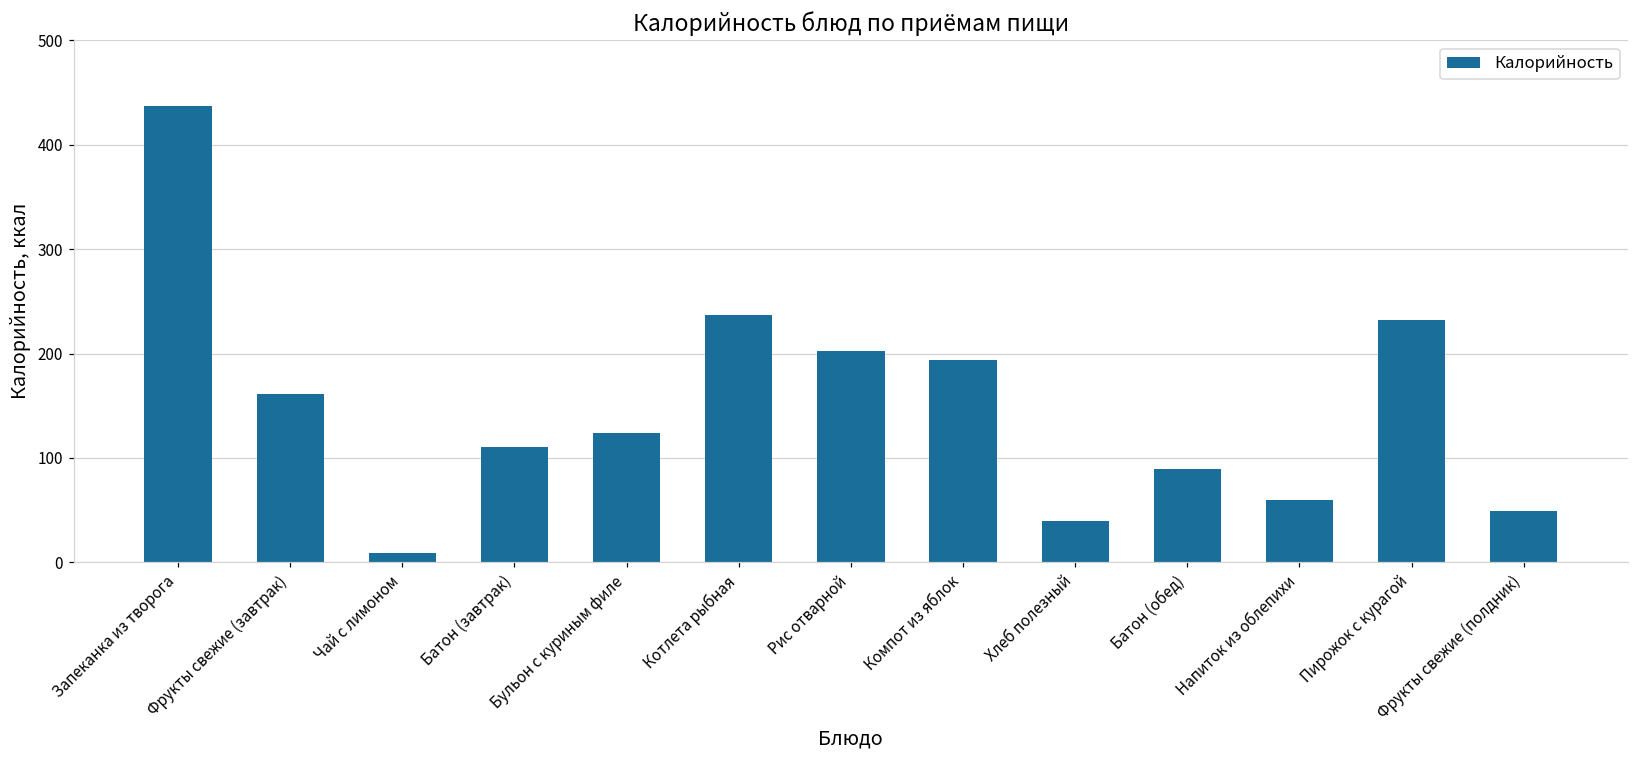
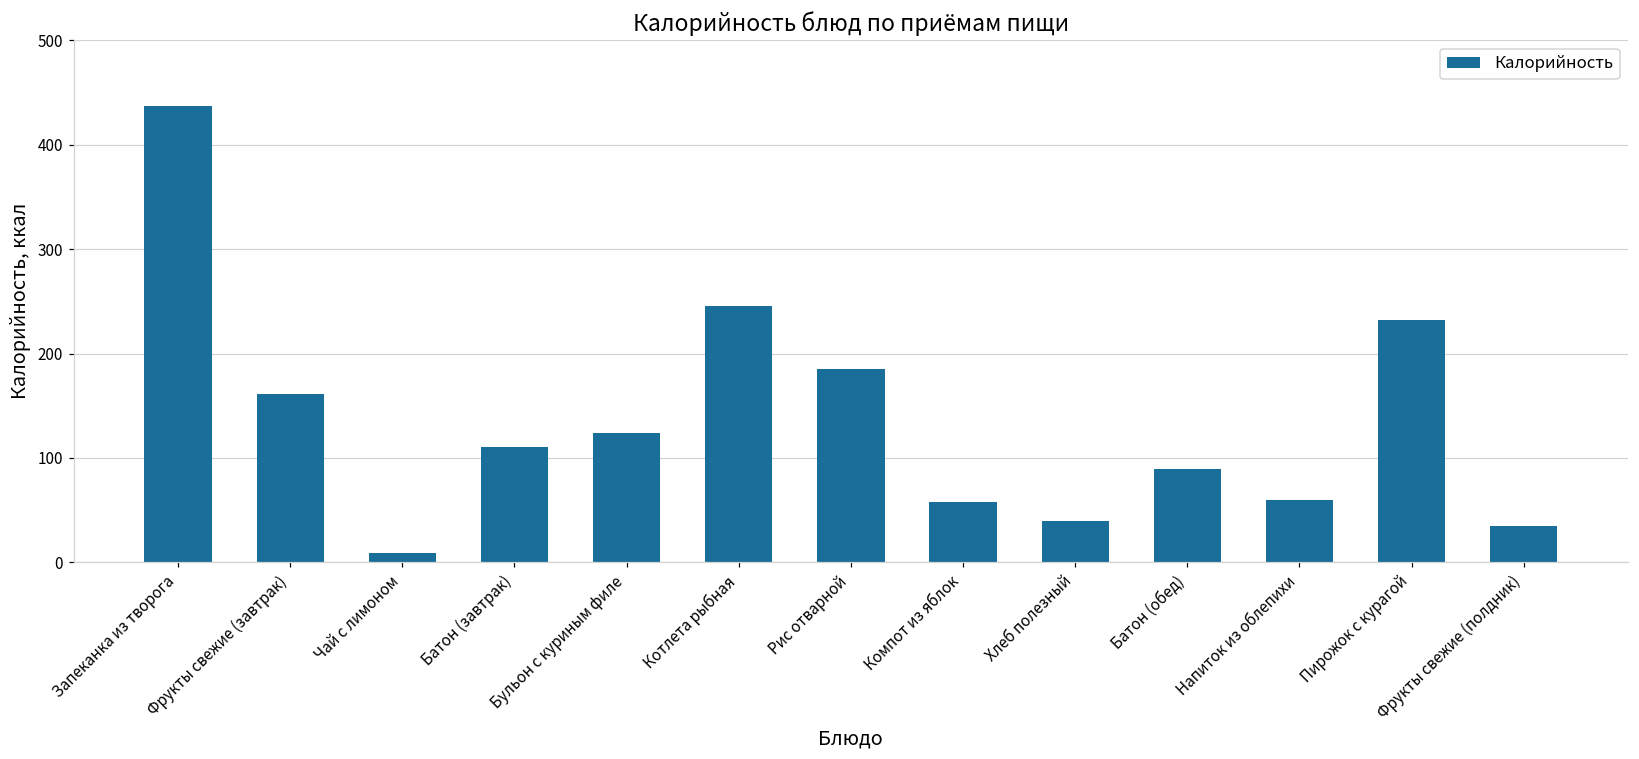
  {
    "Запеканка из творога": 440,
    "Фрукты свежие (завтрак)": 160,
    "Чай с лимоном": 10,
    "Батон (завтрак)": 110,
    "Бульон с куриным филе": 120,
-   "Котлета рыбная": 240,
-   "Рис отварной": 200,
-   "Компот из яблок": 190,
+   "Котлета рыбная": 250,
+   "Рис отварной": 190,
+   "Компот из яблок": 60,
    "Хлеб полезный": 40,
    "Батон (обед)": 90,
    "Напиток из облепихи": 60,
    "Пирожок с курагой": 230,
-   "Фрукты свежие (полдник)": 50
+   "Фрукты свежие (полдник)": 40
  }
